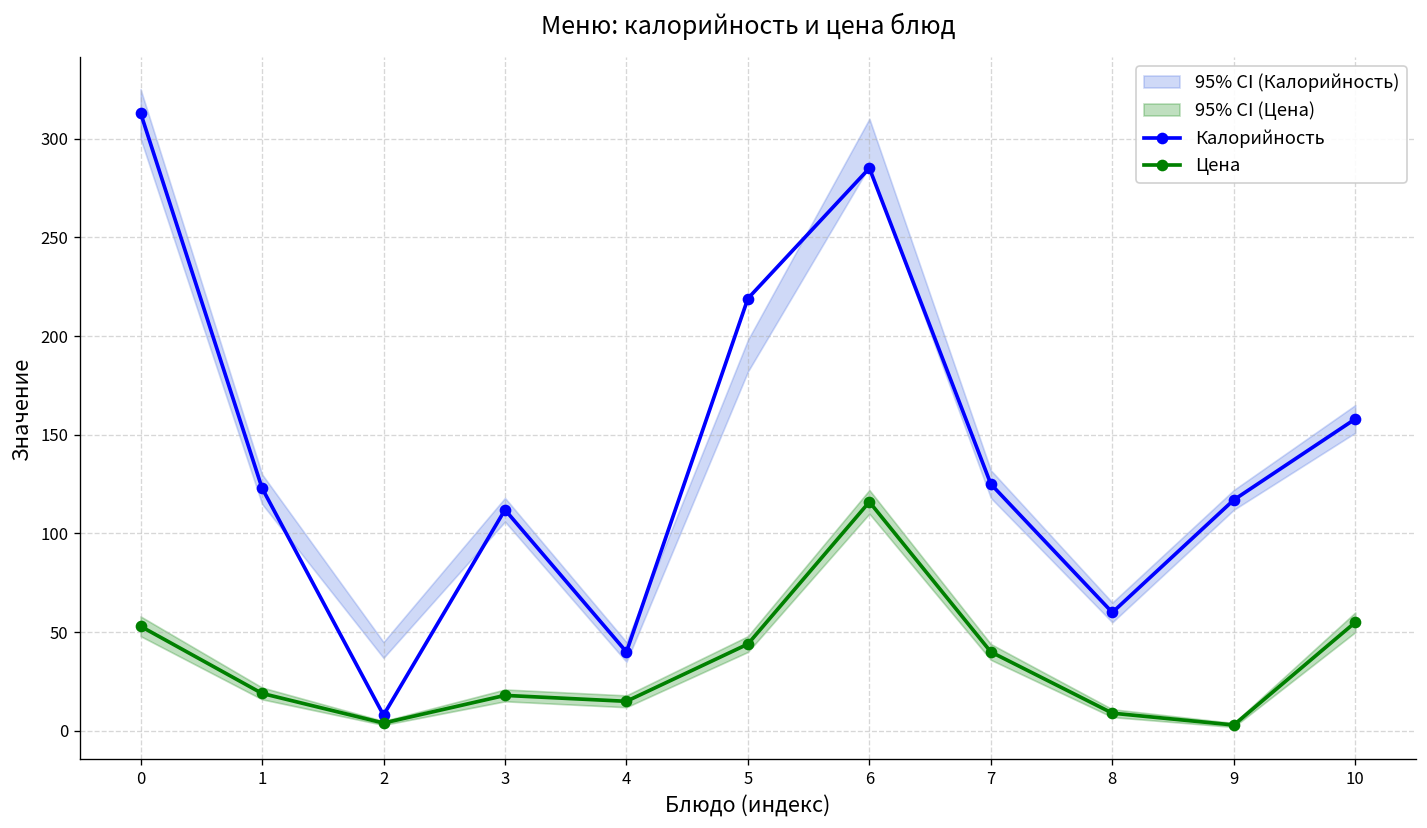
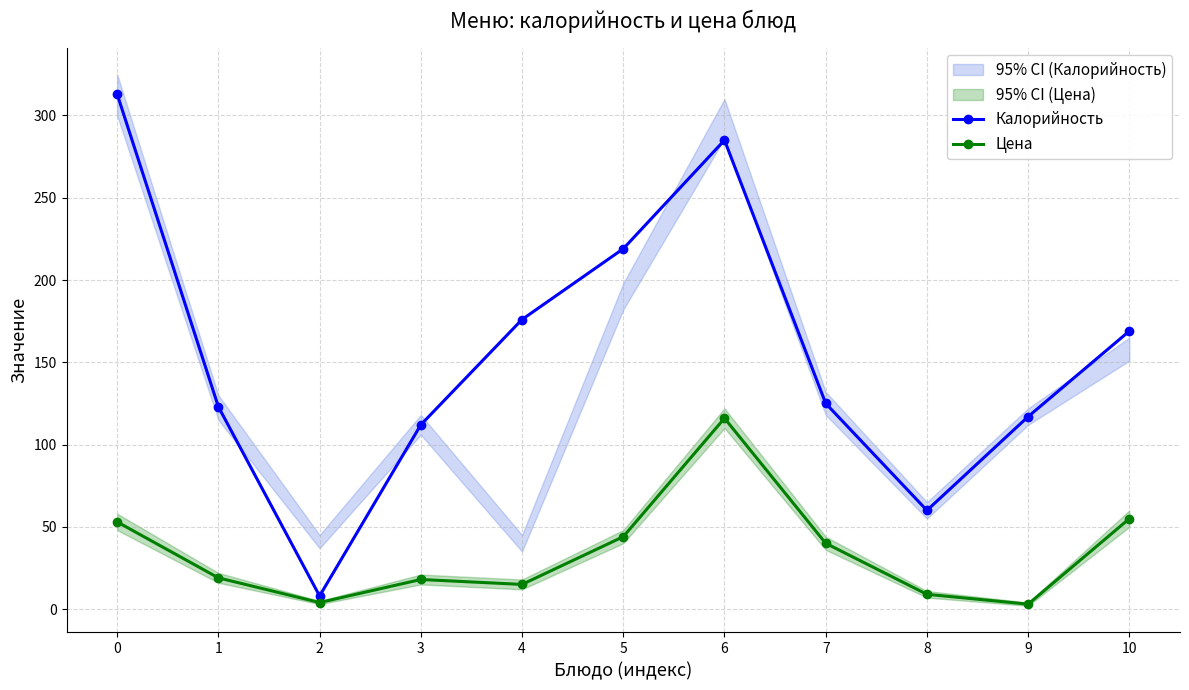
  {
    "Калорийность": {
      "0": 313,
      "1": 123,
      "2": 8,
      "3": 112,
-     "4": 40,
+     "4": 176,
      "5": 219,
      "6": 285,
      "7": 125,
      "8": 60,
      "9": 117,
-     "10": 158
+     "10": 169
    }
  }
